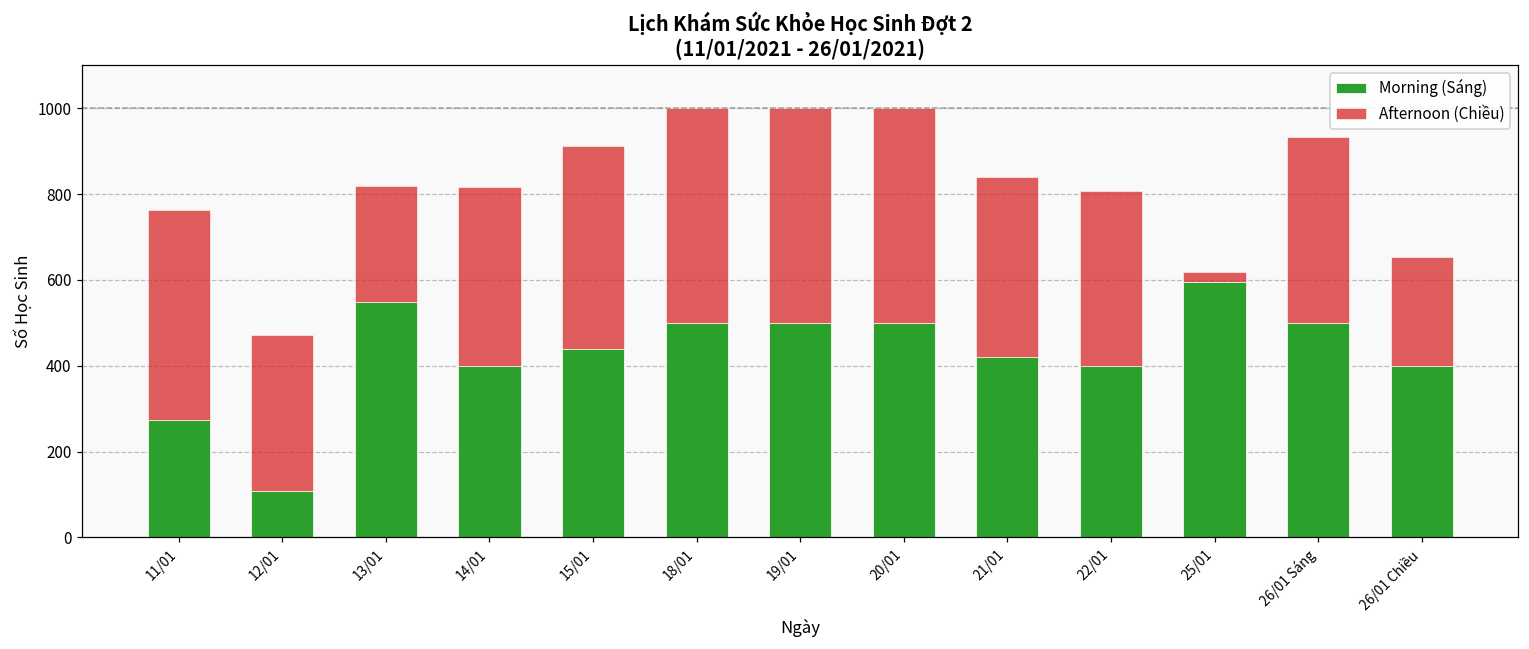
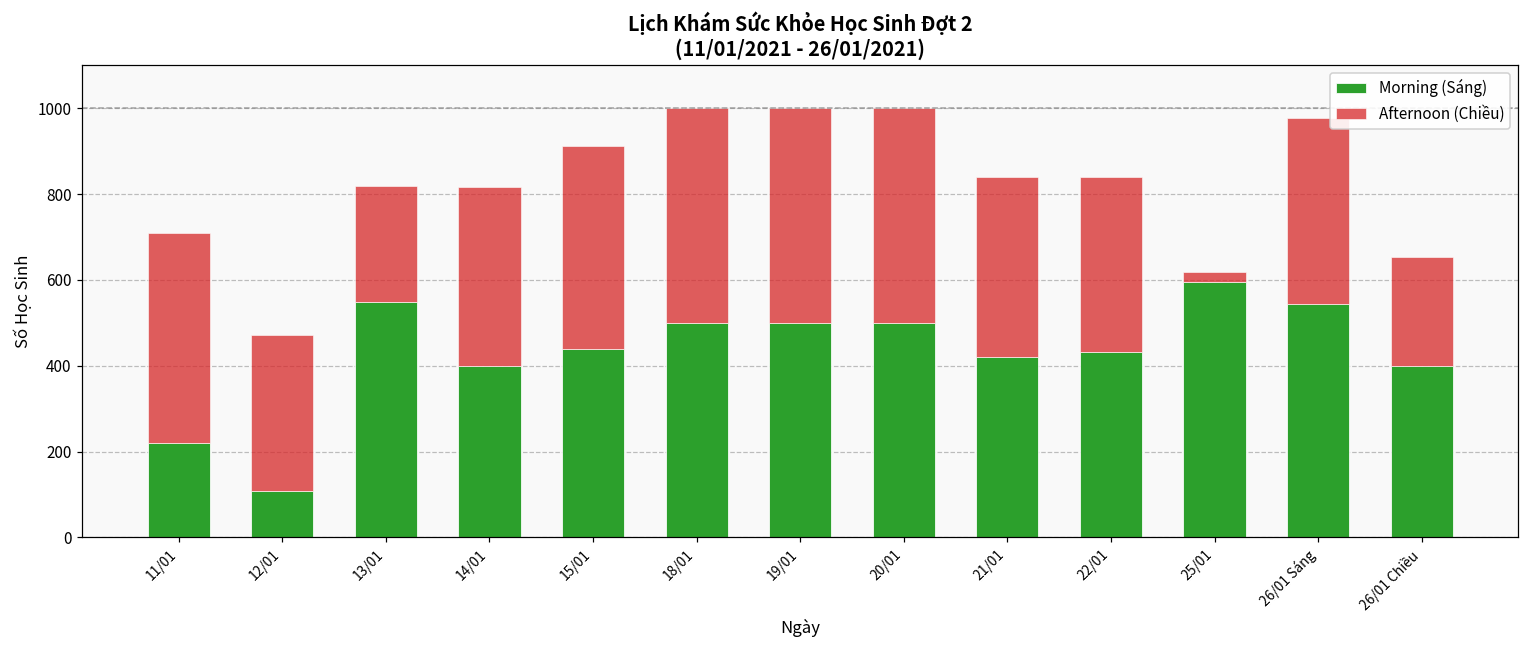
  {
    "Morning (Sáng)": {
-     "11/01": 270,
+     "11/01": 220,
      "12/01": 110,
      "13/01": 550,
      "14/01": 400,
      "15/01": 440,
      "18/01": 500,
      "19/01": 500,
      "20/01": 500,
      "21/01": 420,
-     "22/01": 400,
+     "22/01": 430,
      "25/01": 600,
-     "26/01 Sáng": 500,
+     "26/01 Sáng": 540,
      "26/01 Chiều": 400
    },
    "Afternoon (Chiều)": {
      "11/01": 490,
      "12/01": 360,
      "13/01": 270,
      "14/01": 420,
      "15/01": 470,
      "18/01": 500,
      "19/01": 500,
      "20/01": 500,
      "21/01": 420,
      "22/01": 410,
      "25/01": 20,
      "26/01 Sáng": 430,
      "26/01 Chiều": 250
    }
  }
